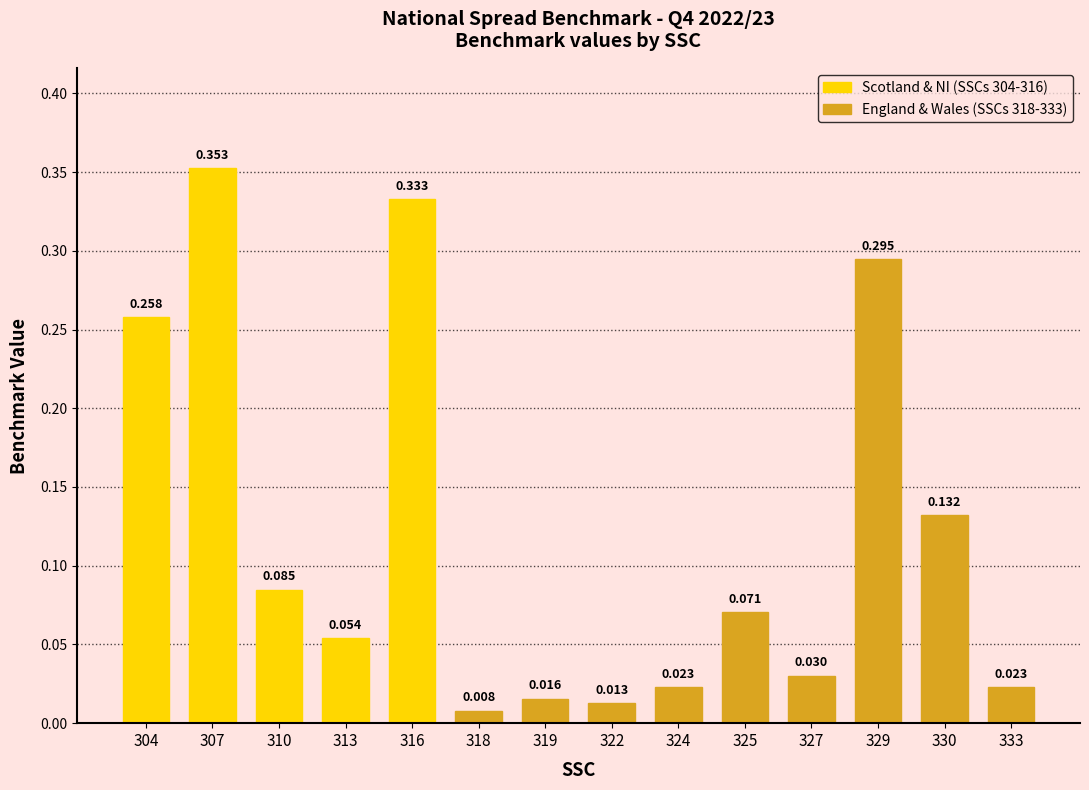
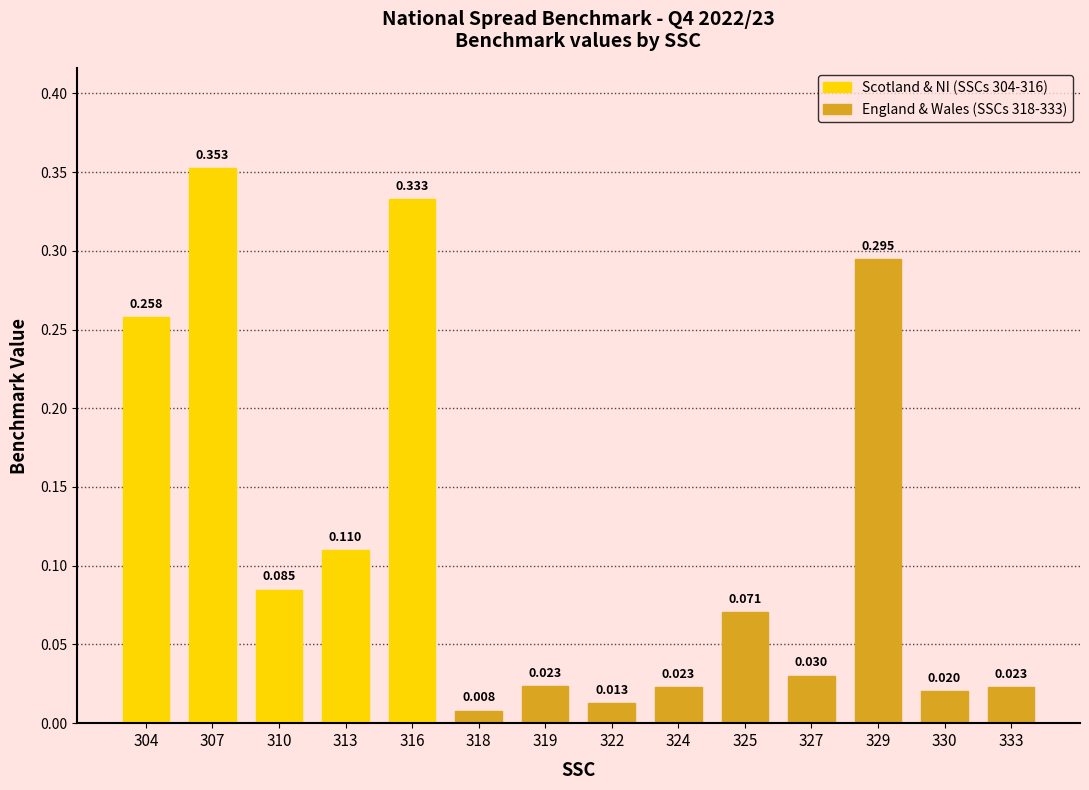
  {
    "304": 0.258,
    "307": 0.353,
    "310": 0.085,
-   "313": 0.054,
+   "313": 0.110,
    "316": 0.333,
    "318": 0.008,
-   "319": 0.016,
+   "319": 0.023,
    "322": 0.013,
    "324": 0.023,
    "325": 0.071,
    "327": 0.030,
    "329": 0.295,
-   "330": 0.132,
+   "330": 0.020,
    "333": 0.023
  }
